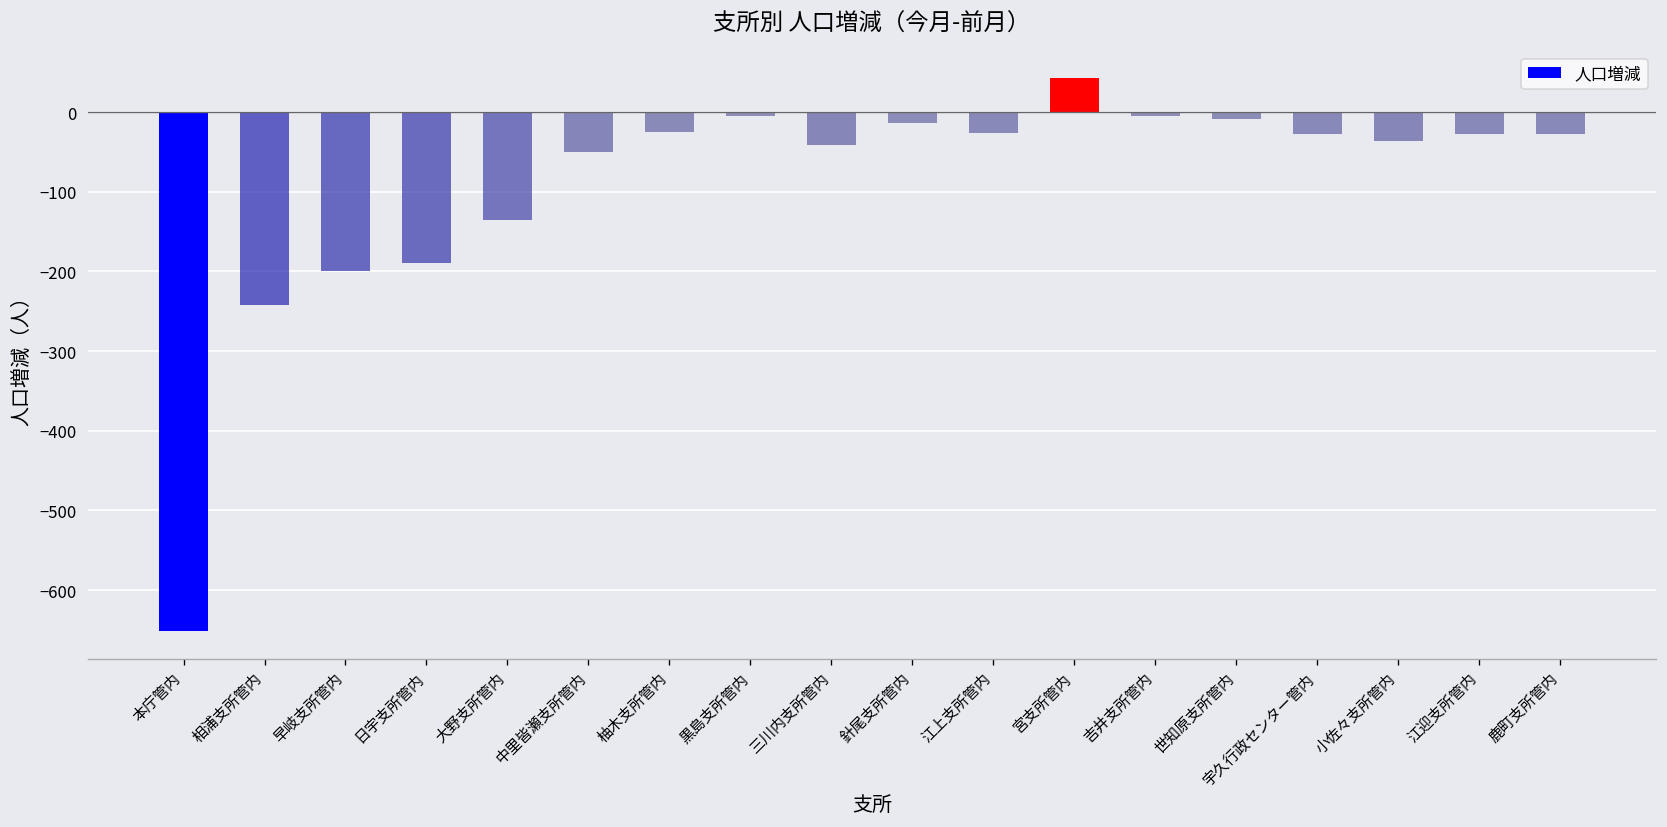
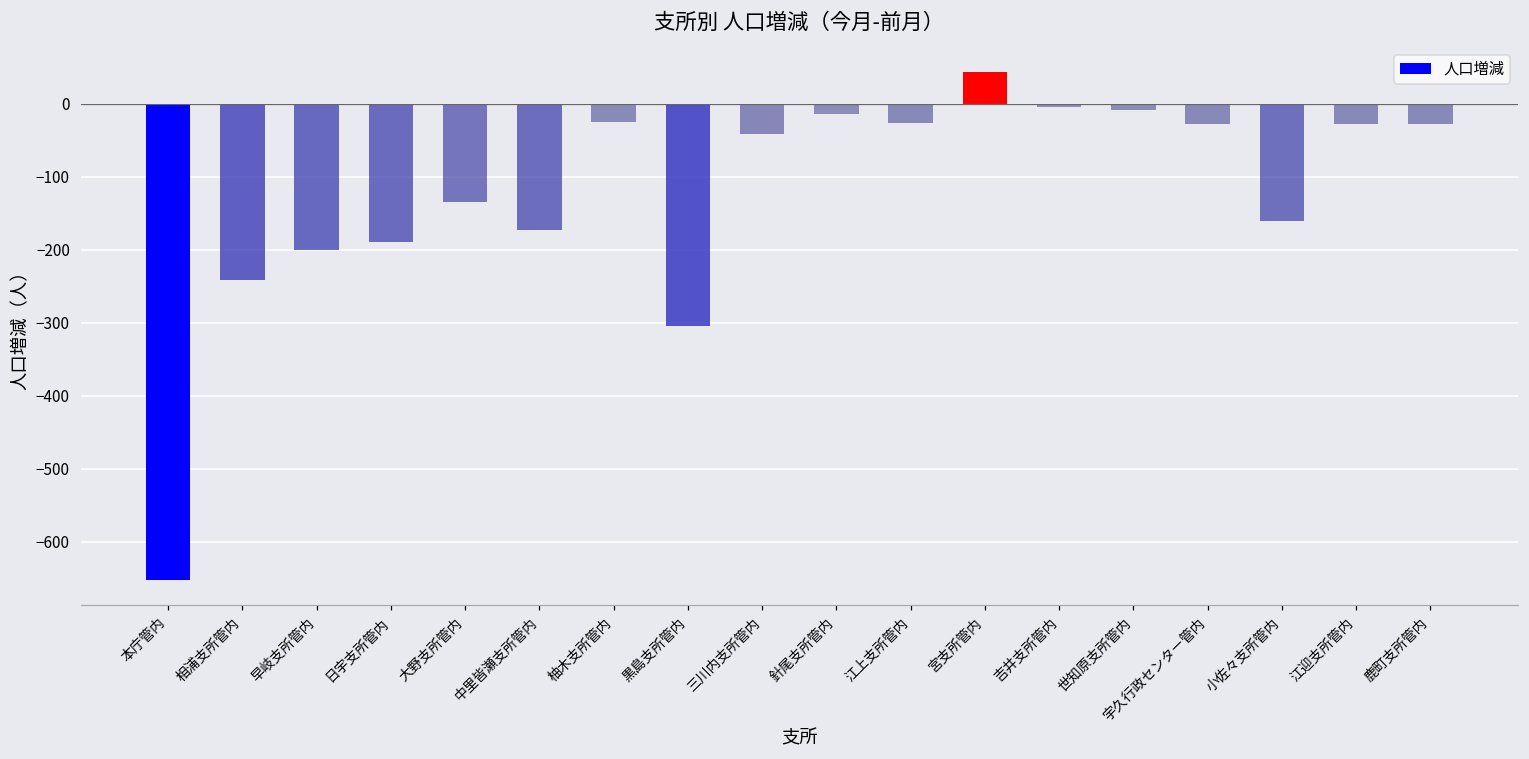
  {
    "本庁管内": -650,
    "相浦支所管内": -240,
    "早岐支所管内": -200,
    "日宇支所管内": -190,
    "大野支所管内": -140,
-   "中里皆瀬支所管内": -50,
+   "中里皆瀬支所管内": -170,
    "柚木支所管内": -30,
-   "黒島支所管内": -10,
+   "黒島支所管内": -300,
    "三川内支所管内": -40,
    "針尾支所管内": -10,
    "江上支所管内": -30,
    "宮支所管内": 40,
    "吉井支所管内": -10,
    "世知原支所管内": -10,
    "宇久行政センター管内": -30,
-   "小佐々支所管内": -40,
+   "小佐々支所管内": -160,
    "江迎支所管内": -30,
    "鹿町支所管内": -30
  }
